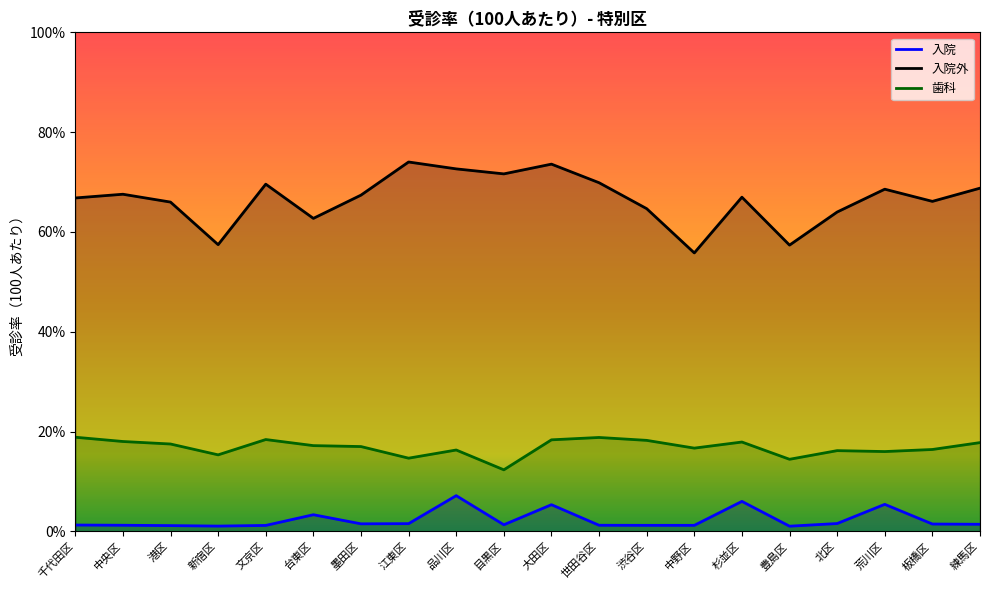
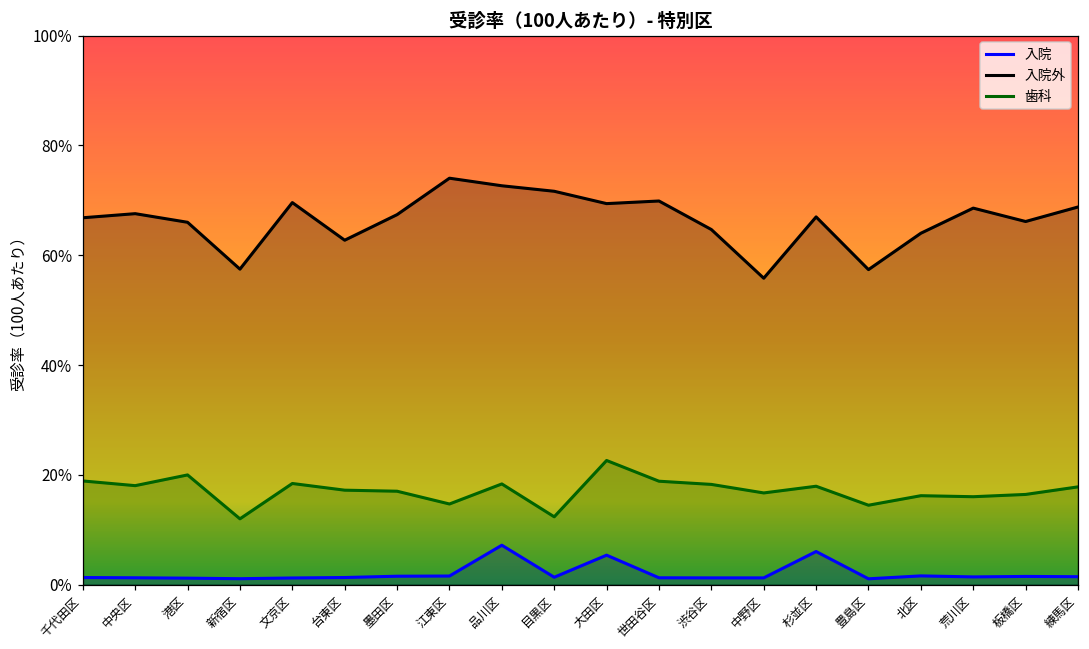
  {
    "入院": {
      "千代田区": "1%",
      "中央区": "1%",
      "港区": "1%",
      "新宿区": "1%",
      "文京区": "1%",
-     "台東区": "3%",
+     "台東区": "1%",
      "墨田区": "2%",
      "江東区": "2%",
      "品川区": "7%",
      "目黒区": "1%",
      "大田区": "5%",
      "世田谷区": "1%",
      "渋谷区": "1%",
      "中野区": "1%",
      "杉並区": "6%",
      "豊島区": "1%",
      "北区": "2%",
-     "荒川区": "5%",
+     "荒川区": "1%",
      "板橋区": "1%",
      "練馬区": "1%"
    },
    "入院外": {
      "千代田区": "67%",
      "中央区": "68%",
      "港区": "66%",
      "新宿区": "57%",
      "文京区": "70%",
      "台東区": "63%",
      "墨田区": "67%",
      "江東区": "74%",
      "品川区": "73%",
      "目黒区": "72%",
-     "大田区": "74%",
+     "大田区": "69%",
      "世田谷区": "70%",
      "渋谷区": "65%",
      "中野区": "56%",
      "杉並区": "67%",
      "豊島区": "57%",
      "北区": "64%",
      "荒川区": "69%",
      "板橋区": "66%",
      "練馬区": "69%"
    },
    "歯科": {
      "千代田区": "19%",
      "中央区": "18%",
-     "港区": "18%",
-     "新宿区": "15%",
+     "港区": "20%",
+     "新宿区": "12%",
      "文京区": "18%",
      "台東区": "17%",
      "墨田区": "17%",
      "江東区": "15%",
-     "品川区": "16%",
+     "品川区": "18%",
      "目黒区": "12%",
-     "大田区": "18%",
+     "大田区": "23%",
      "世田谷区": "19%",
      "渋谷区": "18%",
      "中野区": "17%",
      "杉並区": "18%",
      "豊島区": "14%",
      "北区": "16%",
      "荒川区": "16%",
      "板橋区": "16%",
      "練馬区": "18%"
    }
  }
